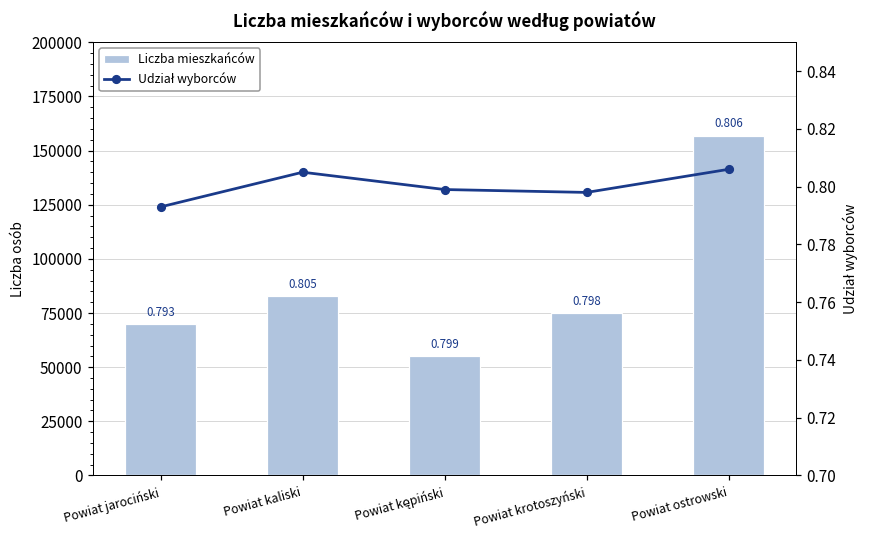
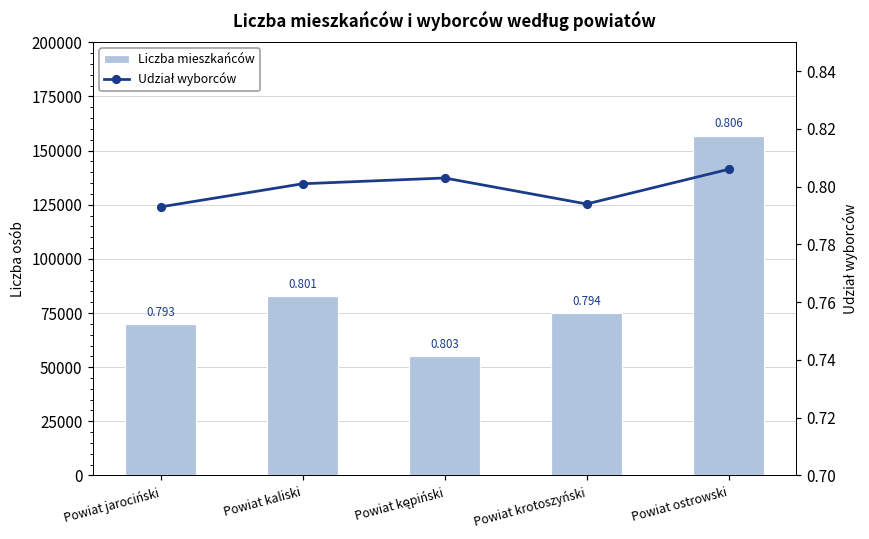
  {
    "Udział wyborców": {
-     "Powiat kaliski": 0.805,
-     "Powiat kępiński": 0.799,
-     "Powiat krotoszyński": 0.798
+     "Powiat kaliski": 0.801,
+     "Powiat kępiński": 0.803,
+     "Powiat krotoszyński": 0.794
    }
  }
